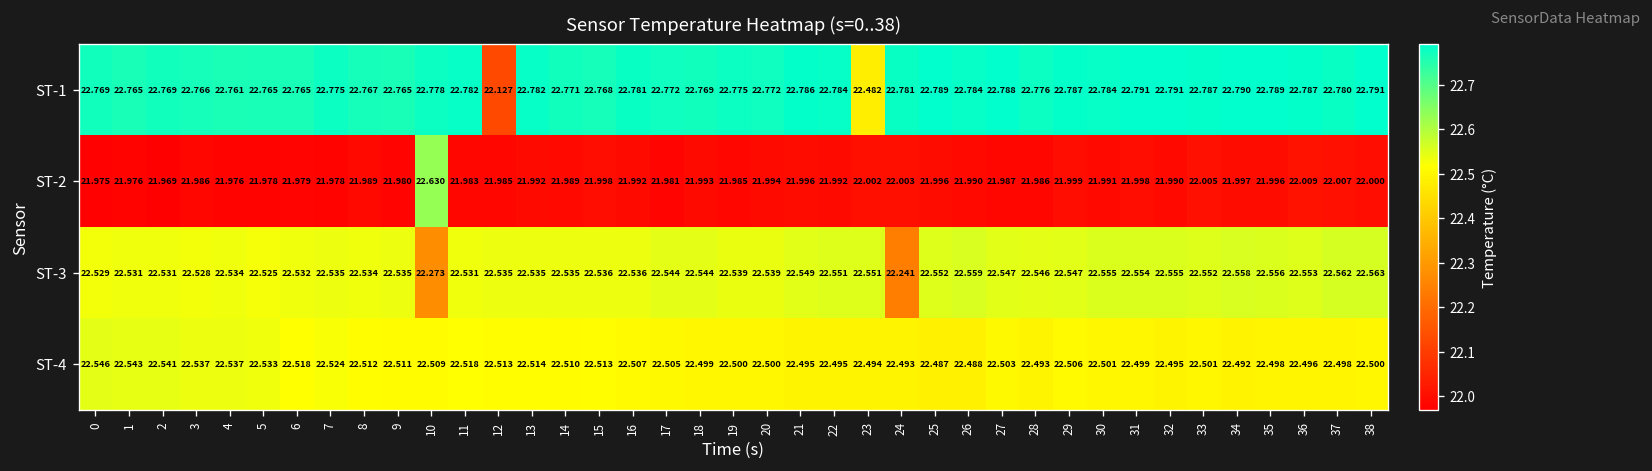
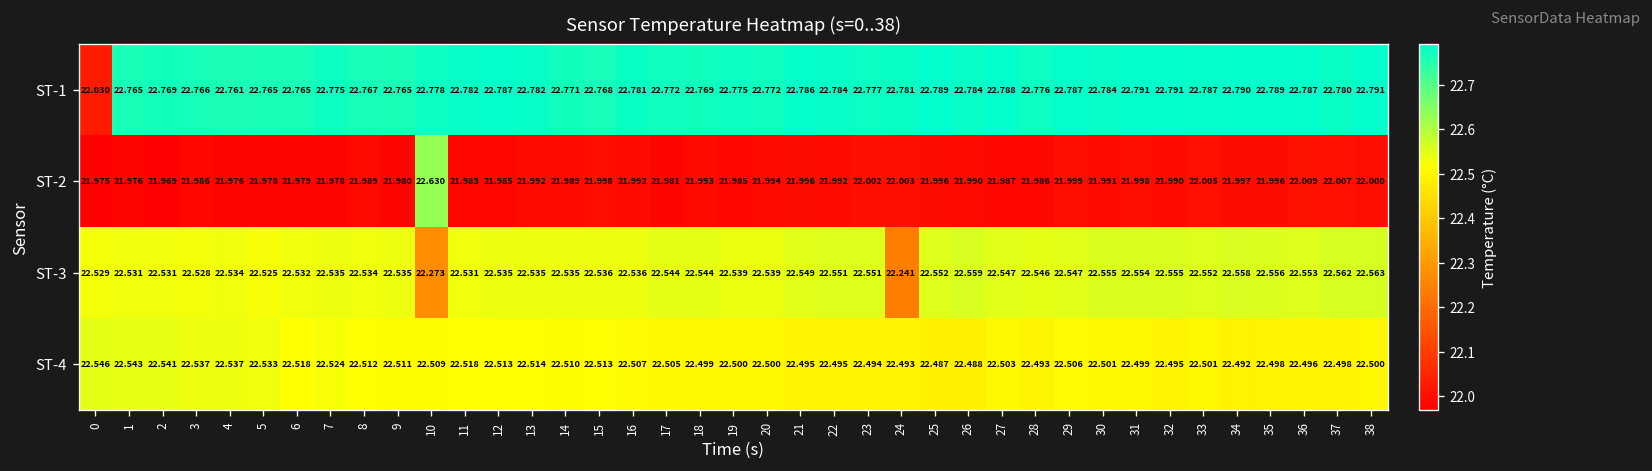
  {
    "ST-1": {
-     "0": 22.769,
+     "0": 22.030,
      "1": 22.765,
      "2": 22.769,
      "3": 22.766,
      "4": 22.761,
      "5": 22.765,
      "6": 22.765,
      "7": 22.775,
      "8": 22.767,
      "9": 22.765,
      "10": 22.778,
      "11": 22.782,
-     "12": 22.127,
+     "12": 22.787,
      "13": 22.782,
      "14": 22.771,
      "15": 22.768,
      "16": 22.781,
      "17": 22.772,
      "18": 22.769,
      "19": 22.775,
      "20": 22.772,
      "21": 22.786,
      "22": 22.784,
-     "23": 22.482,
+     "23": 22.777,
      "24": 22.781,
      "25": 22.789,
      "26": 22.784,
      "27": 22.788,
      "28": 22.776,
      "29": 22.787,
      "30": 22.784,
      "31": 22.791,
      "32": 22.791,
      "33": 22.787,
      "34": 22.790,
      "35": 22.789,
      "36": 22.787,
      "37": 22.780,
      "38": 22.791
    },
    "ST-2": {
      "0": 21.975,
      "1": 21.976,
      "2": 21.969,
      "3": 21.986,
      "4": 21.976,
      "5": 21.978,
      "6": 21.979,
      "7": 21.978,
      "8": 21.989,
      "9": 21.980,
      "10": 22.630,
      "11": 21.983,
      "12": 21.985,
      "13": 21.992,
      "14": 21.989,
      "15": 21.998,
      "16": 21.992,
      "17": 21.981,
      "18": 21.993,
      "19": 21.985,
      "20": 21.994,
      "21": 21.996,
      "22": 21.992,
      "23": 22.002,
      "24": 22.003,
      "25": 21.996,
      "26": 21.990,
      "27": 21.987,
      "28": 21.986,
      "29": 21.999,
      "30": 21.991,
      "31": 21.998,
      "32": 21.990,
      "33": 22.005,
      "34": 21.997,
      "35": 21.996,
      "36": 22.009,
      "37": 22.007,
      "38": 22.000
    },
    "ST-3": {
      "0": 22.529,
      "1": 22.531,
      "2": 22.531,
      "3": 22.528,
      "4": 22.534,
      "5": 22.525,
      "6": 22.532,
      "7": 22.535,
      "8": 22.534,
      "9": 22.535,
      "10": 22.273,
      "11": 22.531,
      "12": 22.535,
      "13": 22.535,
      "14": 22.535,
      "15": 22.536,
      "16": 22.536,
      "17": 22.544,
      "18": 22.544,
      "19": 22.539,
      "20": 22.539,
      "21": 22.549,
      "22": 22.551,
      "23": 22.551,
      "24": 22.241,
      "25": 22.552,
      "26": 22.559,
      "27": 22.547,
      "28": 22.546,
      "29": 22.547,
      "30": 22.555,
      "31": 22.554,
      "32": 22.555,
      "33": 22.552,
      "34": 22.558,
      "35": 22.556,
      "36": 22.553,
      "37": 22.562,
      "38": 22.563
    },
    "ST-4": {
      "0": 22.546,
      "1": 22.543,
      "2": 22.541,
      "3": 22.537,
      "4": 22.537,
      "5": 22.533,
      "6": 22.518,
      "7": 22.524,
      "8": 22.512,
      "9": 22.511,
      "10": 22.509,
      "11": 22.518,
      "12": 22.513,
      "13": 22.514,
      "14": 22.510,
      "15": 22.513,
      "16": 22.507,
      "17": 22.505,
      "18": 22.499,
      "19": 22.500,
      "20": 22.500,
      "21": 22.495,
      "22": 22.495,
      "23": 22.494,
      "24": 22.493,
      "25": 22.487,
      "26": 22.488,
      "27": 22.503,
      "28": 22.493,
      "29": 22.506,
      "30": 22.501,
      "31": 22.499,
      "32": 22.495,
      "33": 22.501,
      "34": 22.492,
      "35": 22.498,
      "36": 22.496,
      "37": 22.498,
      "38": 22.500
    }
  }
